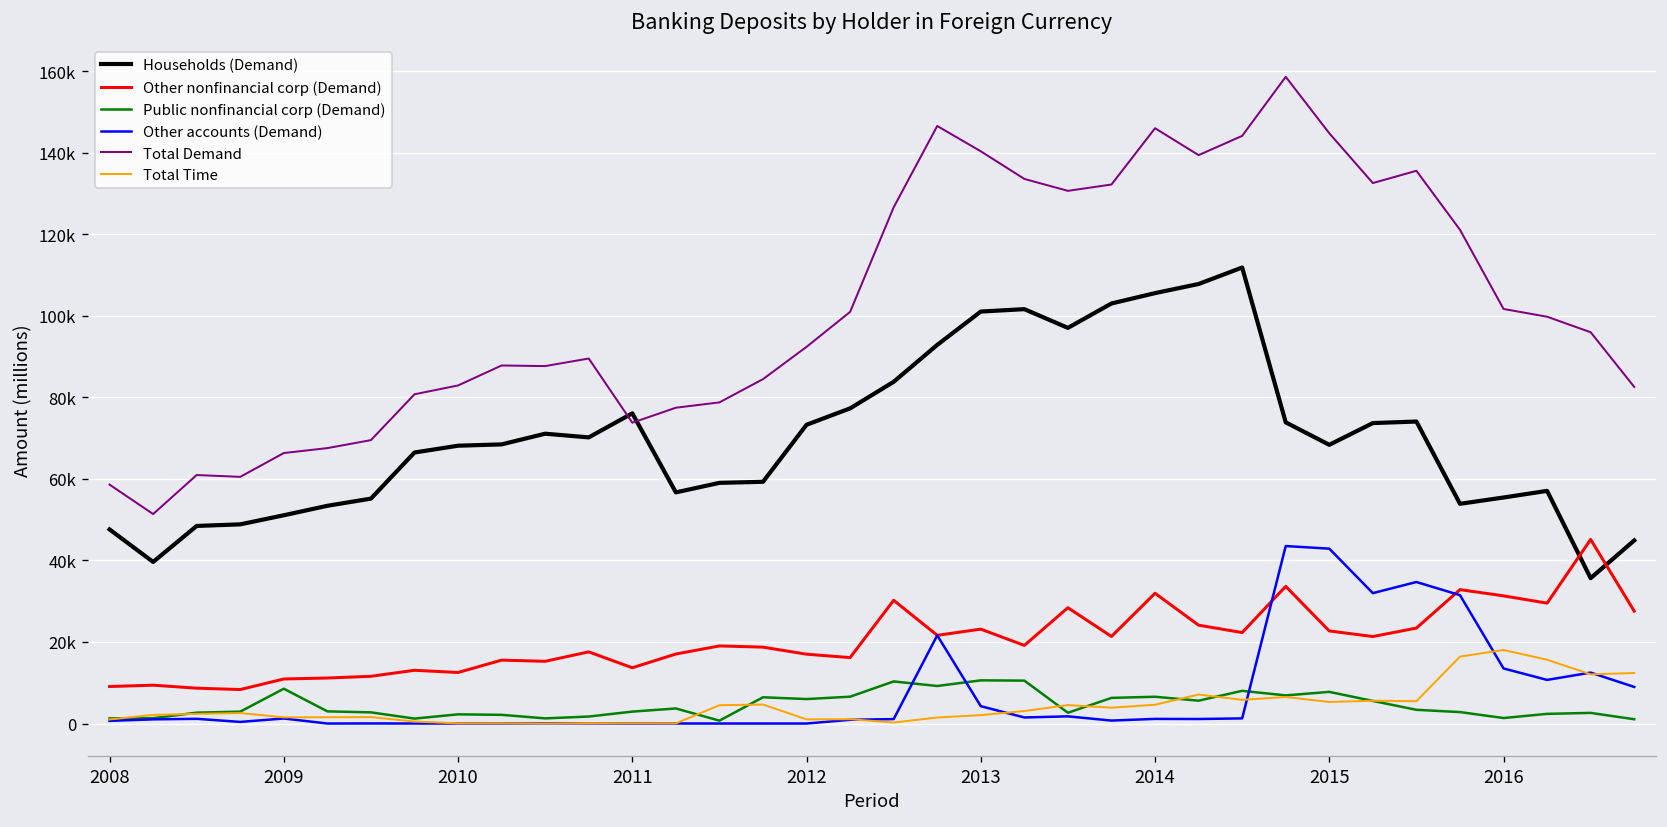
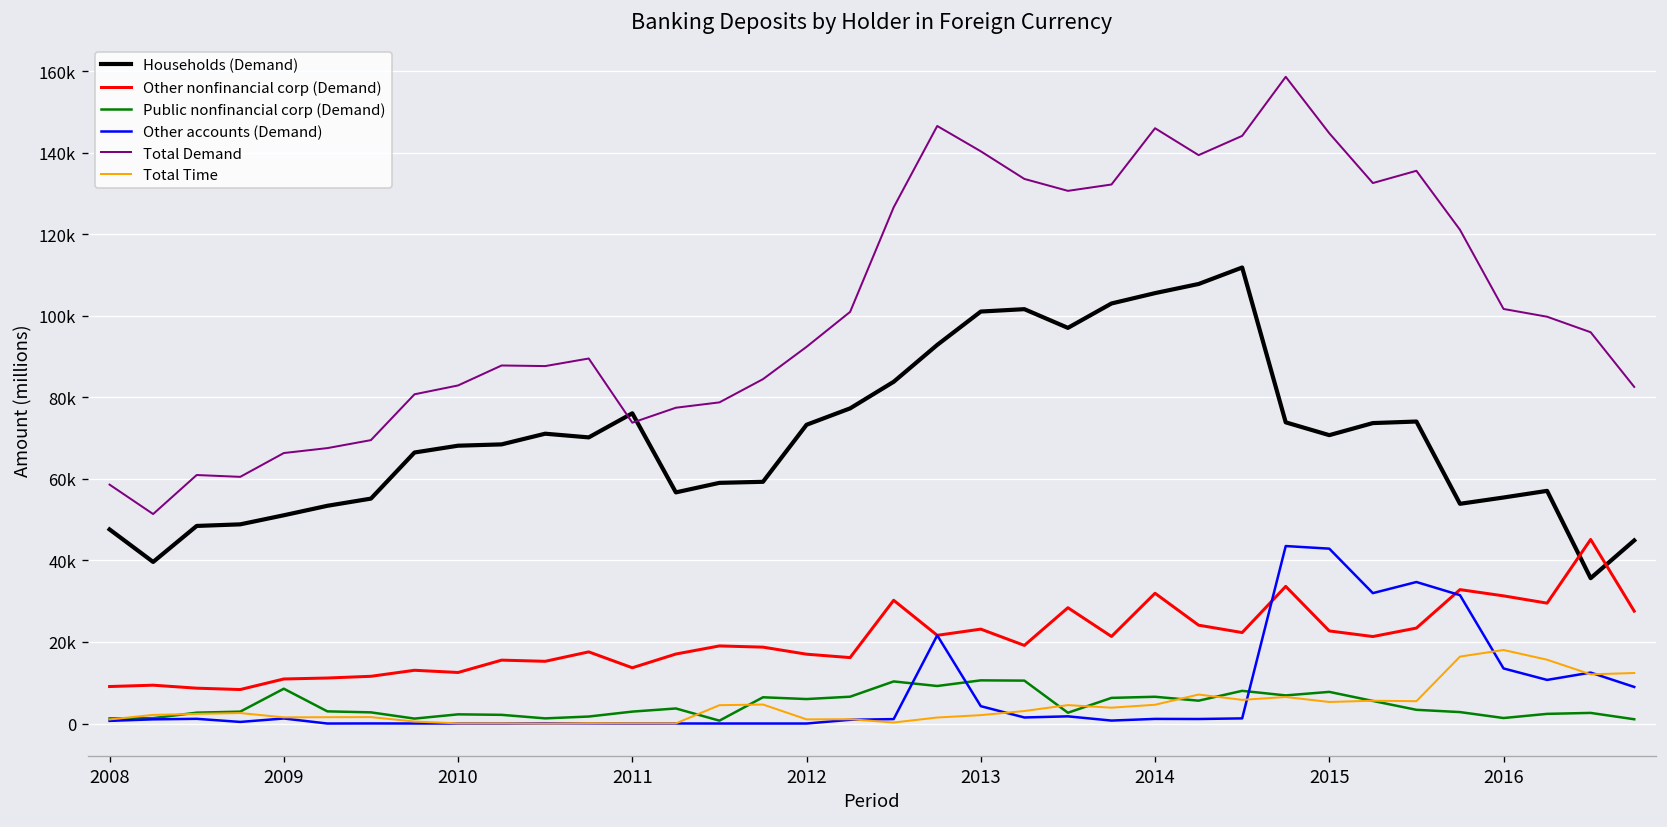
  {
    "Households (Demand)": {
      "2008": 48000,
      "2009": 51000,
      "2010": 68000,
      "2011": 76000,
      "2012": 73000,
      "2013": 101000,
      "2014": 106000,
-     "2015": 68000,
+     "2015": 71000,
      "2016": 55000
    },
    "Other nonfinancial corp (Demand)": {
      "2008": 9000,
      "2009": 11000,
      "2010": 13000,
      "2011": 14000,
      "2012": 17000,
      "2013": 23000,
      "2014": 32000,
      "2015": 23000,
      "2016": 31000
    },
    "Public nonfinancial corp (Demand)": {
      "2009": 9000,
      "2010": 2000,
      "2011": 3000,
      "2012": 6000,
      "2013": 11000,
      "2014": 7000,
      "2015": 8000,
      "2016": 1000
    },
    "Other accounts (Demand)": {
      "2012": 0,
      "2013": 4000,
      "2014": 1000,
      "2015": 43000,
      "2016": 14000
    },
    "Total Demand": {
      "2008": 59000,
      "2009": 66000,
      "2010": 83000,
      "2011": 74000,
      "2012": 92000,
      "2013": 140000,
      "2014": 146000,
      "2015": 145000,
      "2016": 102000
    },
    "Total Time": {
      "2012": 1000,
      "2013": 2000,
      "2014": 5000,
      "2015": 5000,
      "2016": 18000
    }
  }
